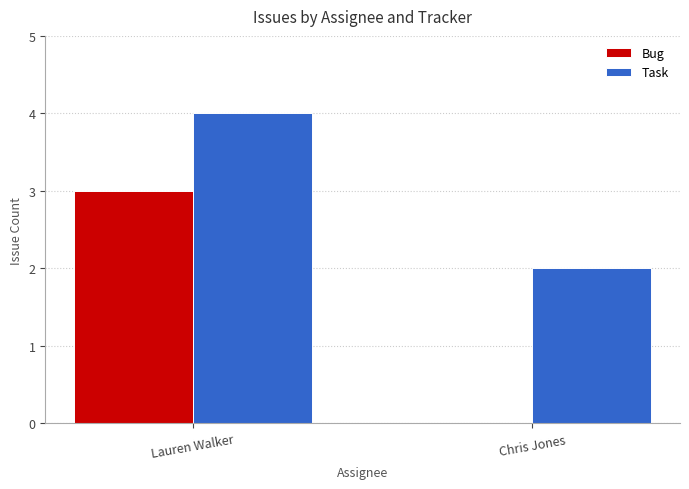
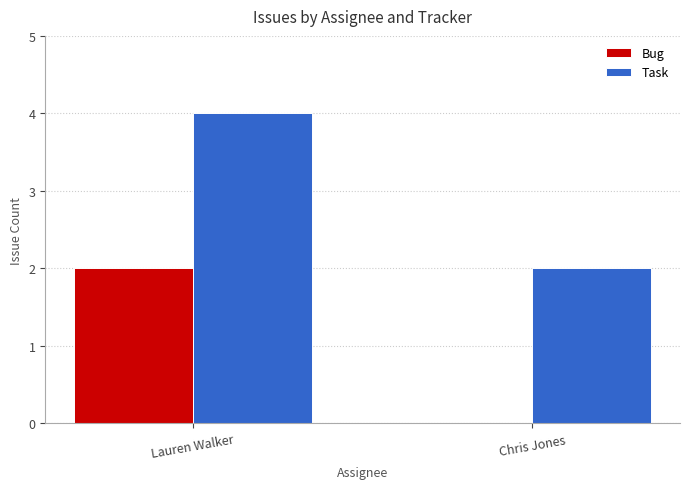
  {
    "Bug": {
-     "Lauren Walker": 3,
+     "Lauren Walker": 2,
      "Chris Jones": 0
    },
    "Task": {
      "Lauren Walker": 4,
      "Chris Jones": 2
    }
  }
